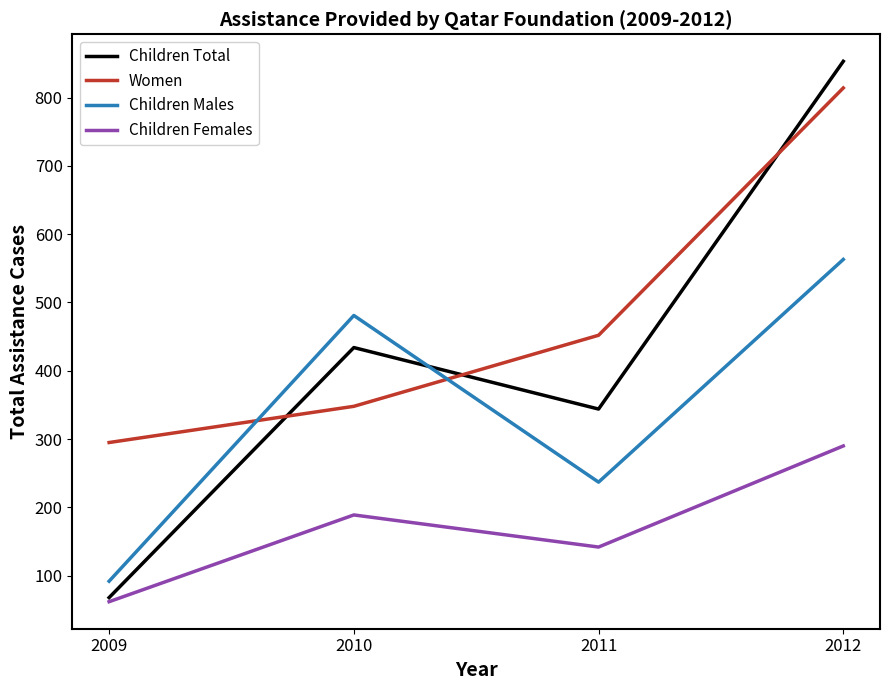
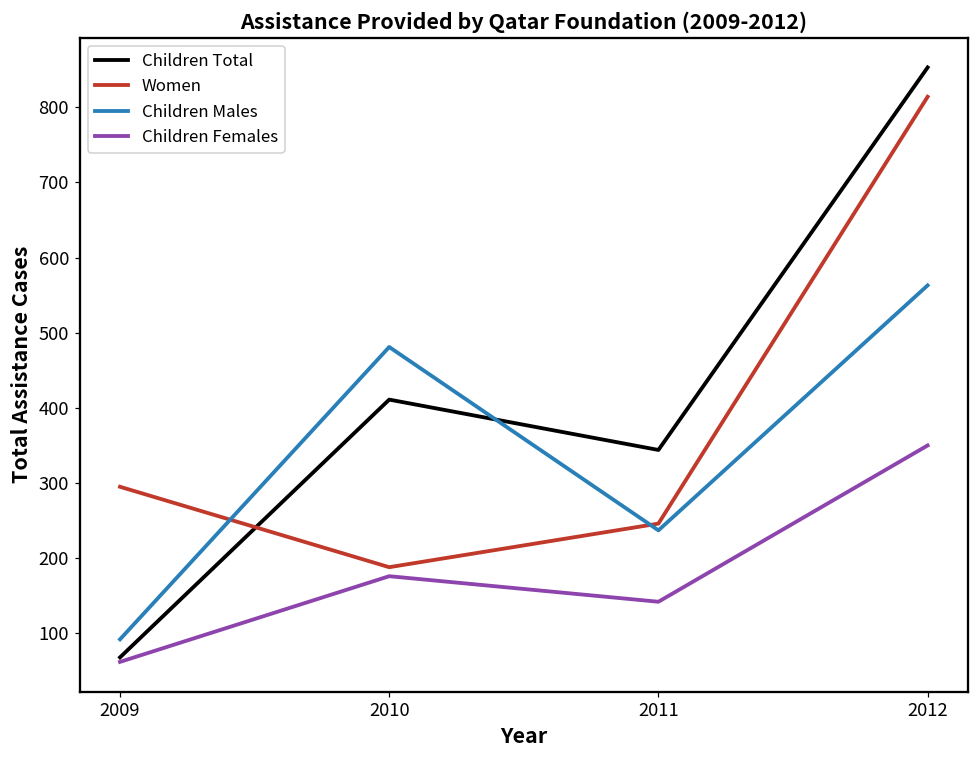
  {
    "Children Total": {
      "2009": 70,
-     "2010": 430,
+     "2010": 410,
      "2011": 340,
      "2012": 850
    },
    "Women": {
      "2009": 300,
-     "2010": 350,
-     "2011": 450,
+     "2010": 190,
+     "2011": 250,
      "2012": 810
    },
    "Children Males": {
      "2009": 90,
      "2010": 480,
      "2011": 240,
      "2012": 560
    },
    "Children Females": {
      "2009": 60,
-     "2010": 190,
+     "2010": 180,
      "2011": 140,
-     "2012": 290
+     "2012": 350
    }
  }
